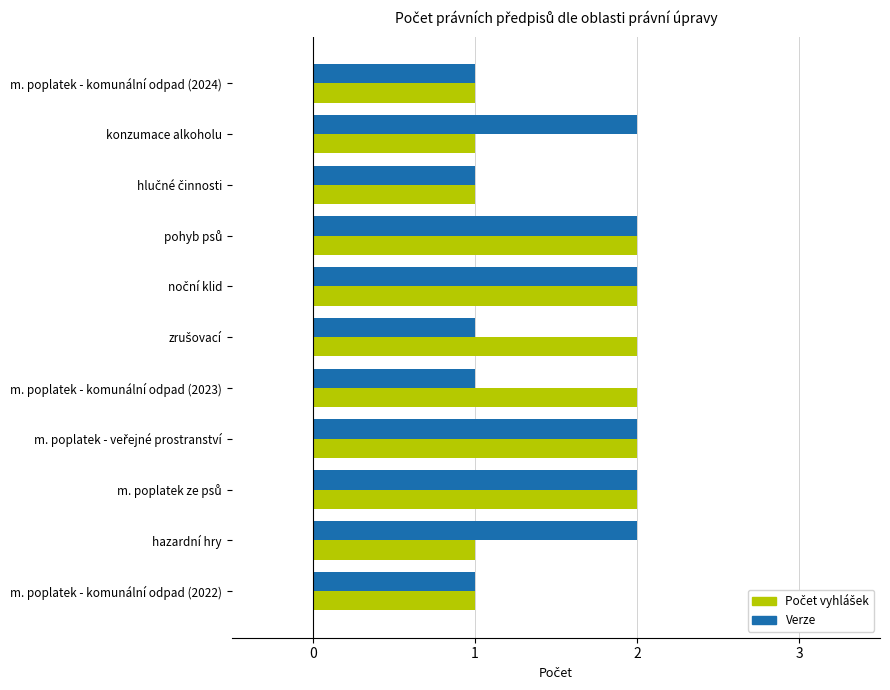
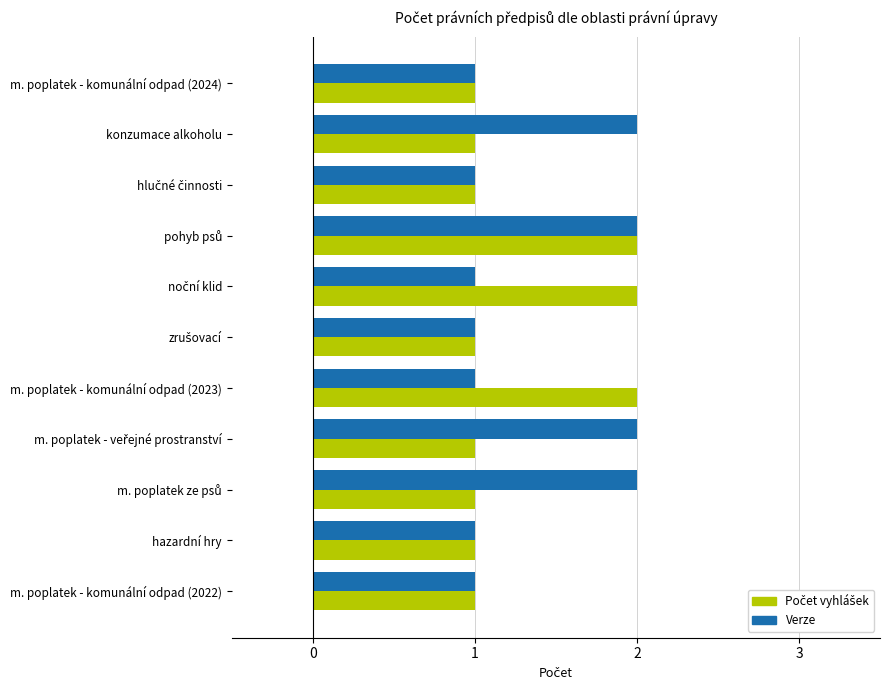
  {
    "Počet vyhlášek": {
      "m. poplatek - komunální odpad (2024)": 1,
      "konzumace alkoholu": 1,
      "hlučné činnosti": 1,
      "pohyb psů": 2,
      "noční klid": 2,
-     "zrušovací": 2,
+     "zrušovací": 1,
      "m. poplatek - komunální odpad (2023)": 2,
-     "m. poplatek - veřejné prostranství": 2,
-     "m. poplatek ze psů": 2,
+     "m. poplatek - veřejné prostranství": 1,
+     "m. poplatek ze psů": 1,
      "hazardní hry": 1,
      "m. poplatek - komunální odpad (2022)": 1
    },
    "Verze": {
      "m. poplatek - komunální odpad (2024)": 1,
      "konzumace alkoholu": 2,
      "hlučné činnosti": 1,
      "pohyb psů": 2,
-     "noční klid": 2,
+     "noční klid": 1,
      "zrušovací": 1,
      "m. poplatek - komunální odpad (2023)": 1,
      "m. poplatek - veřejné prostranství": 2,
      "m. poplatek ze psů": 2,
-     "hazardní hry": 2,
+     "hazardní hry": 1,
      "m. poplatek - komunální odpad (2022)": 1
    }
  }
